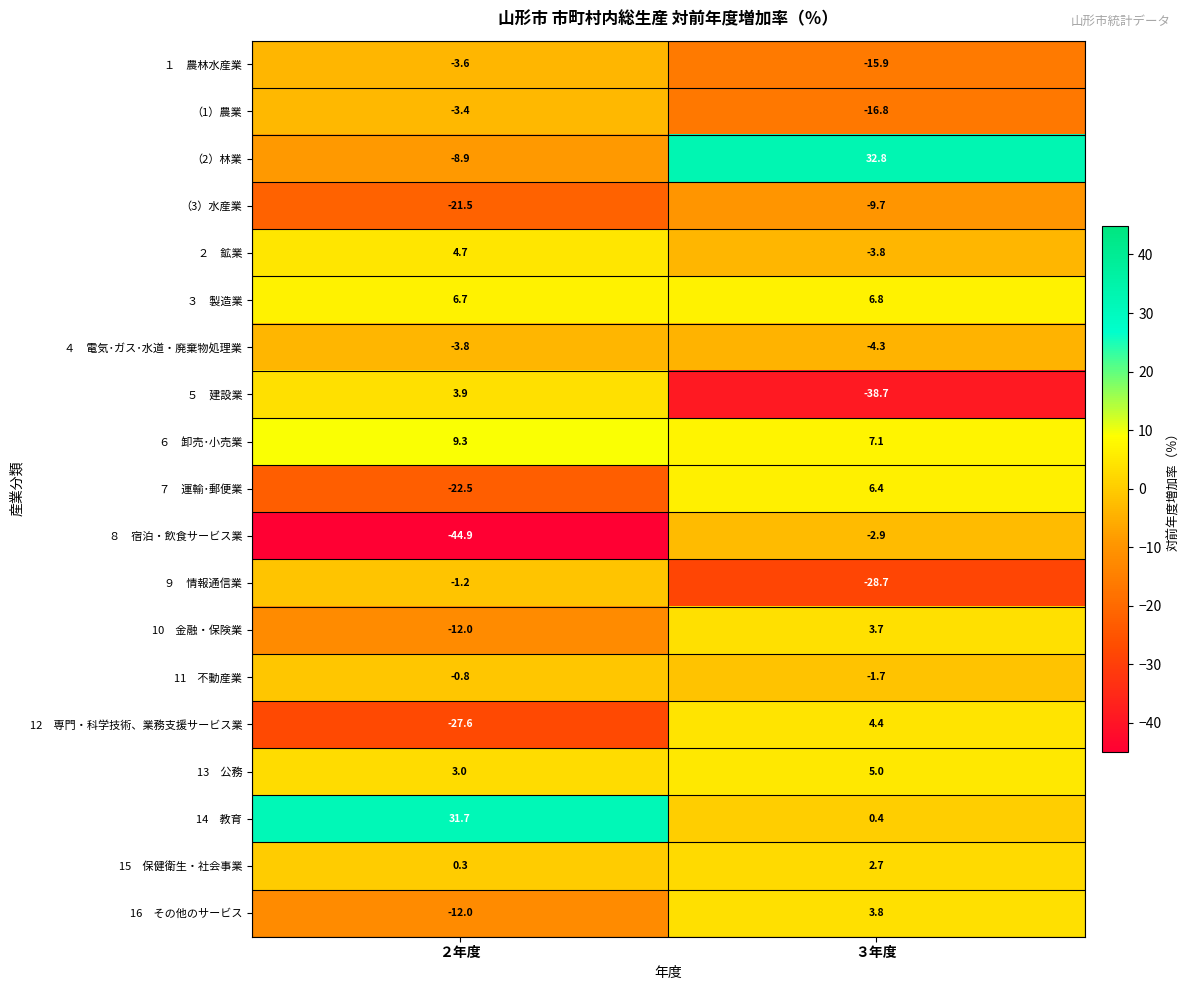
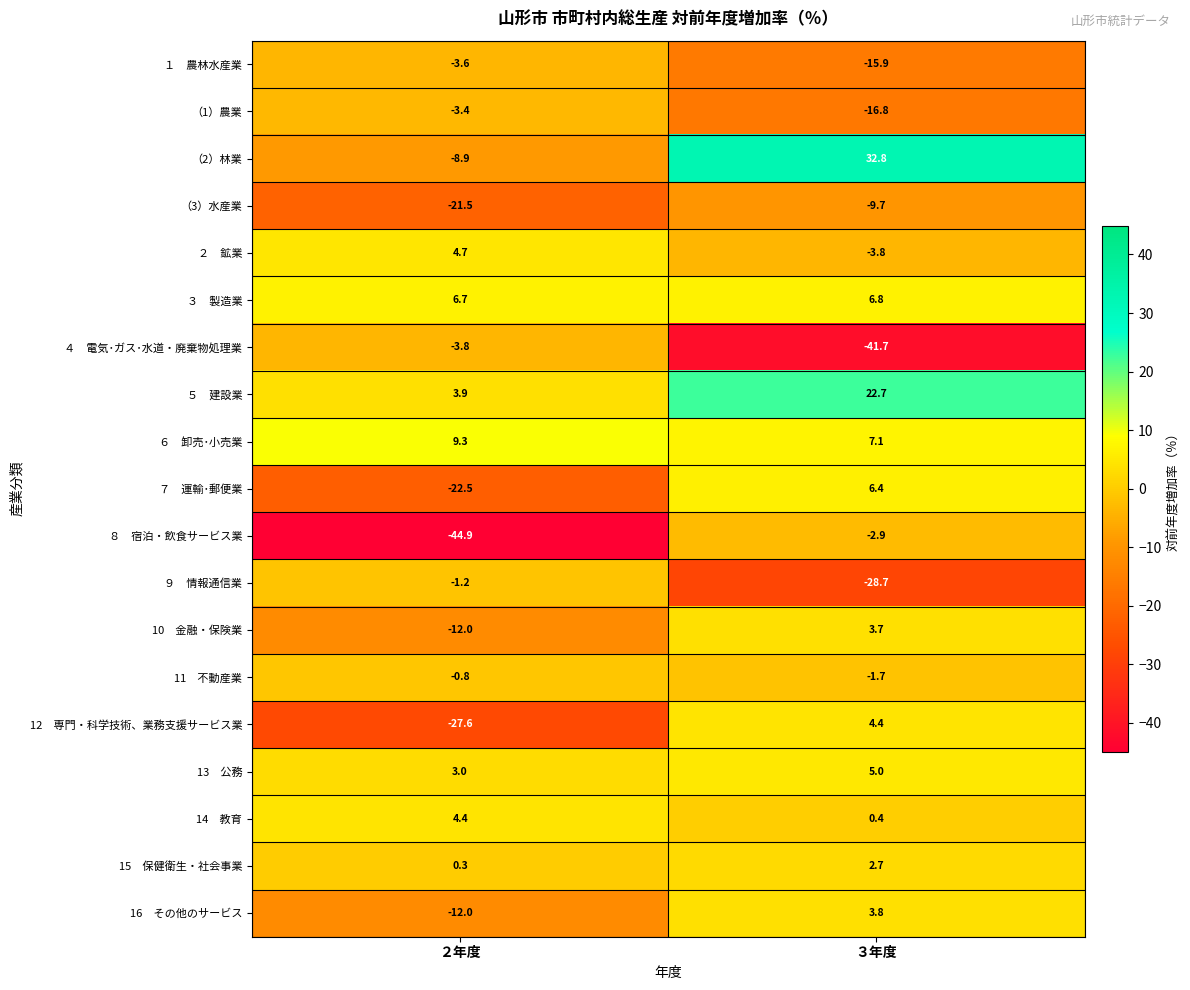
  {
    "１ 農林水産業": {
      "２年度": -3.6,
      "３年度": -15.9
    },
    "（1）農業": {
      "２年度": -3.4,
      "３年度": -16.8
    },
    "（2）林業": {
      "２年度": -8.9,
      "３年度": 32.8
    },
    "（3）水産業": {
      "２年度": -21.5,
      "３年度": -9.7
    },
    "２ 鉱業": {
      "２年度": 4.7,
      "３年度": -3.8
    },
    "３ 製造業": {
      "２年度": 6.7,
      "３年度": 6.8
    },
    "４ 電気･ガス･水道・廃棄物処理業": {
      "２年度": -3.8,
-     "３年度": -4.3
+     "３年度": -41.7
    },
    "５ 建設業": {
      "２年度": 3.9,
-     "３年度": -38.7
+     "３年度": 22.7
    },
    "６ 卸売･小売業": {
      "２年度": 9.3,
      "３年度": 7.1
    },
    "７ 運輸･郵便業": {
      "２年度": -22.5,
      "３年度": 6.4
    },
    "８ 宿泊・飲食サービス業": {
      "２年度": -44.9,
      "３年度": -2.9
    },
    "９ 情報通信業": {
      "２年度": -1.2,
      "３年度": -28.7
    },
    "10 金融・保険業": {
      "２年度": -12.0,
      "３年度": 3.7
    },
    "11 不動産業": {
      "２年度": -0.8,
      "３年度": -1.7
    },
    "12 専門・科学技術、業務支援サービス業": {
      "２年度": -27.6,
      "３年度": 4.4
    },
    "13 公務": {
      "２年度": 3.0,
      "３年度": 5.0
    },
    "14 教育": {
-     "２年度": 31.7,
+     "２年度": 4.4,
      "３年度": 0.4
    },
    "15 保健衛生・社会事業": {
      "２年度": 0.3,
      "３年度": 2.7
    },
    "16 その他のサービス": {
      "２年度": -12.0,
      "３年度": 3.8
    }
  }
